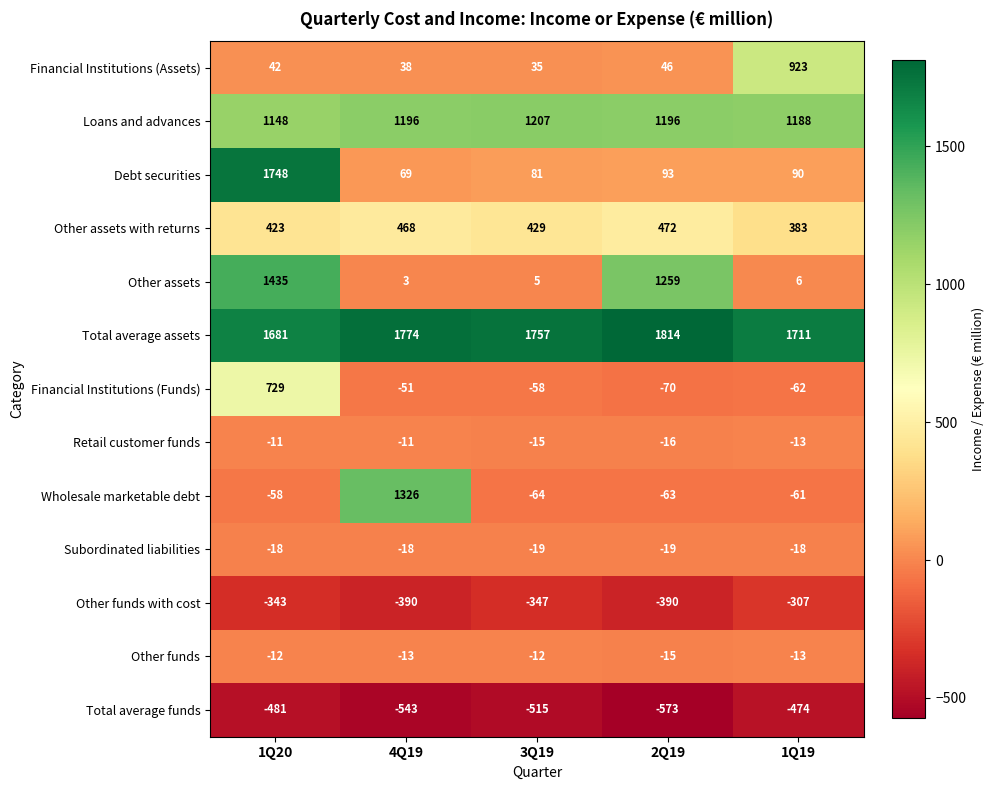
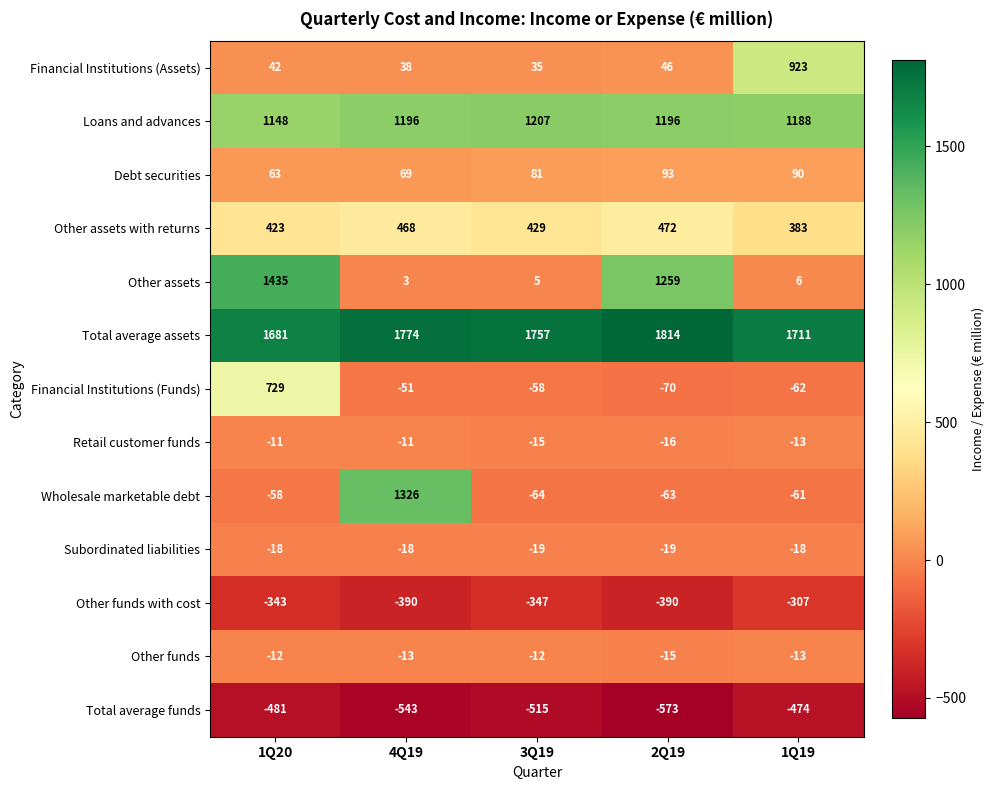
  {
    "Financial Institutions (Assets)": {
      "1Q20": 42,
      "4Q19": 38,
      "3Q19": 35,
      "2Q19": 46,
      "1Q19": 923
    },
    "Loans and advances": {
      "1Q20": 1148,
      "4Q19": 1196,
      "3Q19": 1207,
      "2Q19": 1196,
      "1Q19": 1188
    },
    "Debt securities": {
-     "1Q20": 1748,
+     "1Q20": 63,
      "4Q19": 69,
      "3Q19": 81,
      "2Q19": 93,
      "1Q19": 90
    },
    "Other assets with returns": {
      "1Q20": 423,
      "4Q19": 468,
      "3Q19": 429,
      "2Q19": 472,
      "1Q19": 383
    },
    "Other assets": {
      "1Q20": 1435,
      "4Q19": 3,
      "3Q19": 5,
      "2Q19": 1259,
      "1Q19": 6
    },
    "Total average assets": {
      "1Q20": 1681,
      "4Q19": 1774,
      "3Q19": 1757,
      "2Q19": 1814,
      "1Q19": 1711
    },
    "Financial Institutions (Funds)": {
      "1Q20": 729,
      "4Q19": -51,
      "3Q19": -58,
      "2Q19": -70,
      "1Q19": -62
    },
    "Retail customer funds": {
      "1Q20": -11,
      "4Q19": -11,
      "3Q19": -15,
      "2Q19": -16,
      "1Q19": -13
    },
    "Wholesale marketable debt": {
      "1Q20": -58,
      "4Q19": 1326,
      "3Q19": -64,
      "2Q19": -63,
      "1Q19": -61
    },
    "Subordinated liabilities": {
      "1Q20": -18,
      "4Q19": -18,
      "3Q19": -19,
      "2Q19": -19,
      "1Q19": -18
    },
    "Other funds with cost": {
      "1Q20": -343,
      "4Q19": -390,
      "3Q19": -347,
      "2Q19": -390,
      "1Q19": -307
    },
    "Other funds": {
      "1Q20": -12,
      "4Q19": -13,
      "3Q19": -12,
      "2Q19": -15,
      "1Q19": -13
    },
    "Total average funds": {
      "1Q20": -481,
      "4Q19": -543,
      "3Q19": -515,
      "2Q19": -573,
      "1Q19": -474
    }
  }
